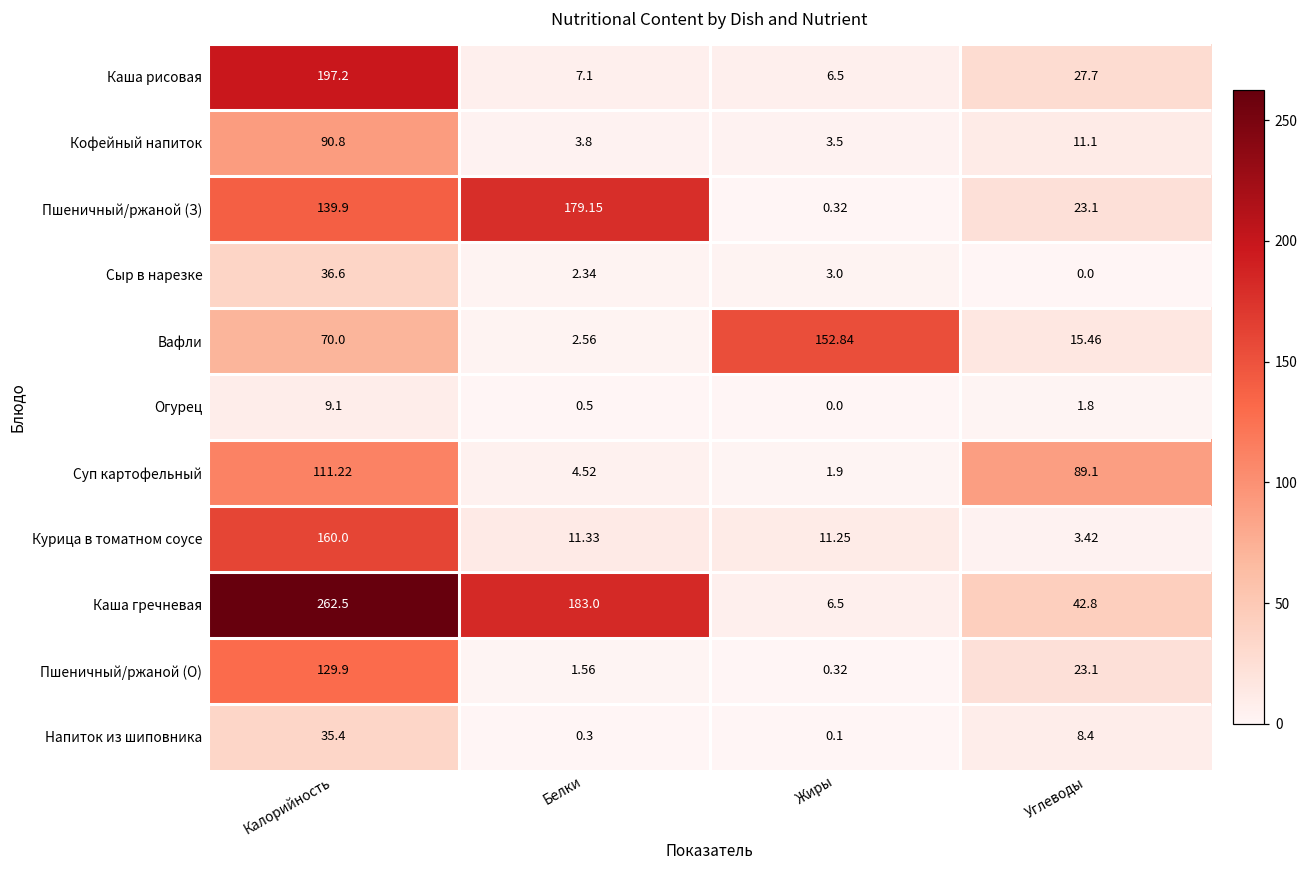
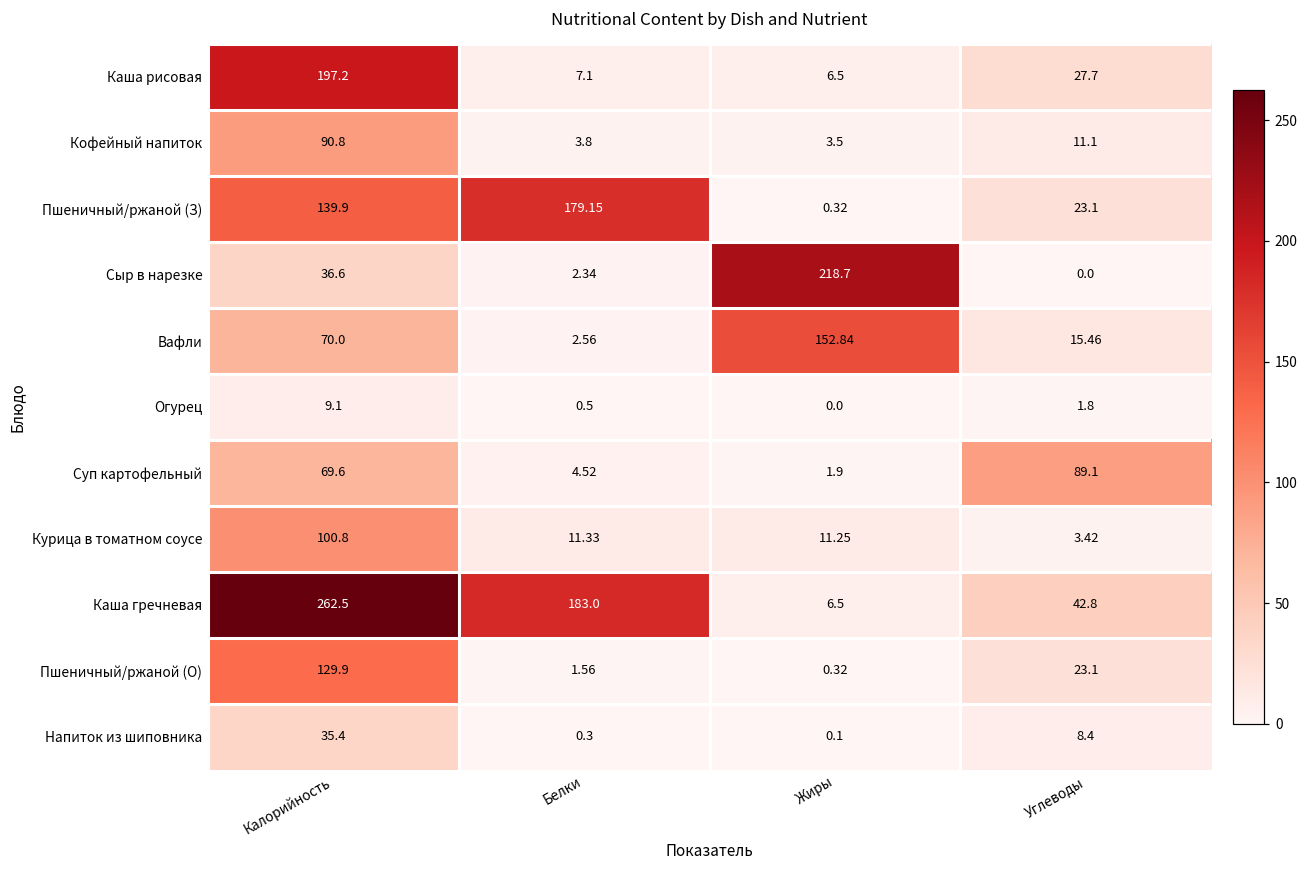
  {
    "Каша рисовая": {
      "Калорийность": 197.2,
      "Белки": 7.1,
      "Жиры": 6.5,
      "Углеводы": 27.7
    },
    "Кофейный напиток": {
      "Калорийность": 90.8,
      "Белки": 3.8,
      "Жиры": 3.5,
      "Углеводы": 11.1
    },
    "Пшеничный/ржаной (З)": {
      "Калорийность": 139.9,
      "Белки": 179.15,
      "Жиры": 0.32,
      "Углеводы": 23.1
    },
    "Сыр в нарезке": {
      "Калорийность": 36.6,
      "Белки": 2.34,
-     "Жиры": 3.0,
+     "Жиры": 218.7,
      "Углеводы": 0.0
    },
    "Вафли": {
      "Калорийность": 70.0,
      "Белки": 2.56,
      "Жиры": 152.84,
      "Углеводы": 15.46
    },
    "Огурец": {
      "Калорийность": 9.1,
      "Белки": 0.5,
      "Жиры": 0.0,
      "Углеводы": 1.8
    },
    "Суп картофельный": {
-     "Калорийность": 111.22,
+     "Калорийность": 69.6,
      "Белки": 4.52,
      "Жиры": 1.9,
      "Углеводы": 89.1
    },
    "Курица в томатном соусе": {
-     "Калорийность": 160.0,
+     "Калорийность": 100.8,
      "Белки": 11.33,
      "Жиры": 11.25,
      "Углеводы": 3.42
    },
    "Каша гречневая": {
      "Калорийность": 262.5,
      "Белки": 183.0,
      "Жиры": 6.5,
      "Углеводы": 42.8
    },
    "Пшеничный/ржаной (О)": {
      "Калорийность": 129.9,
      "Белки": 1.56,
      "Жиры": 0.32,
      "Углеводы": 23.1
    },
    "Напиток из шиповника": {
      "Калорийность": 35.4,
      "Белки": 0.3,
      "Жиры": 0.1,
      "Углеводы": 8.4
    }
  }
